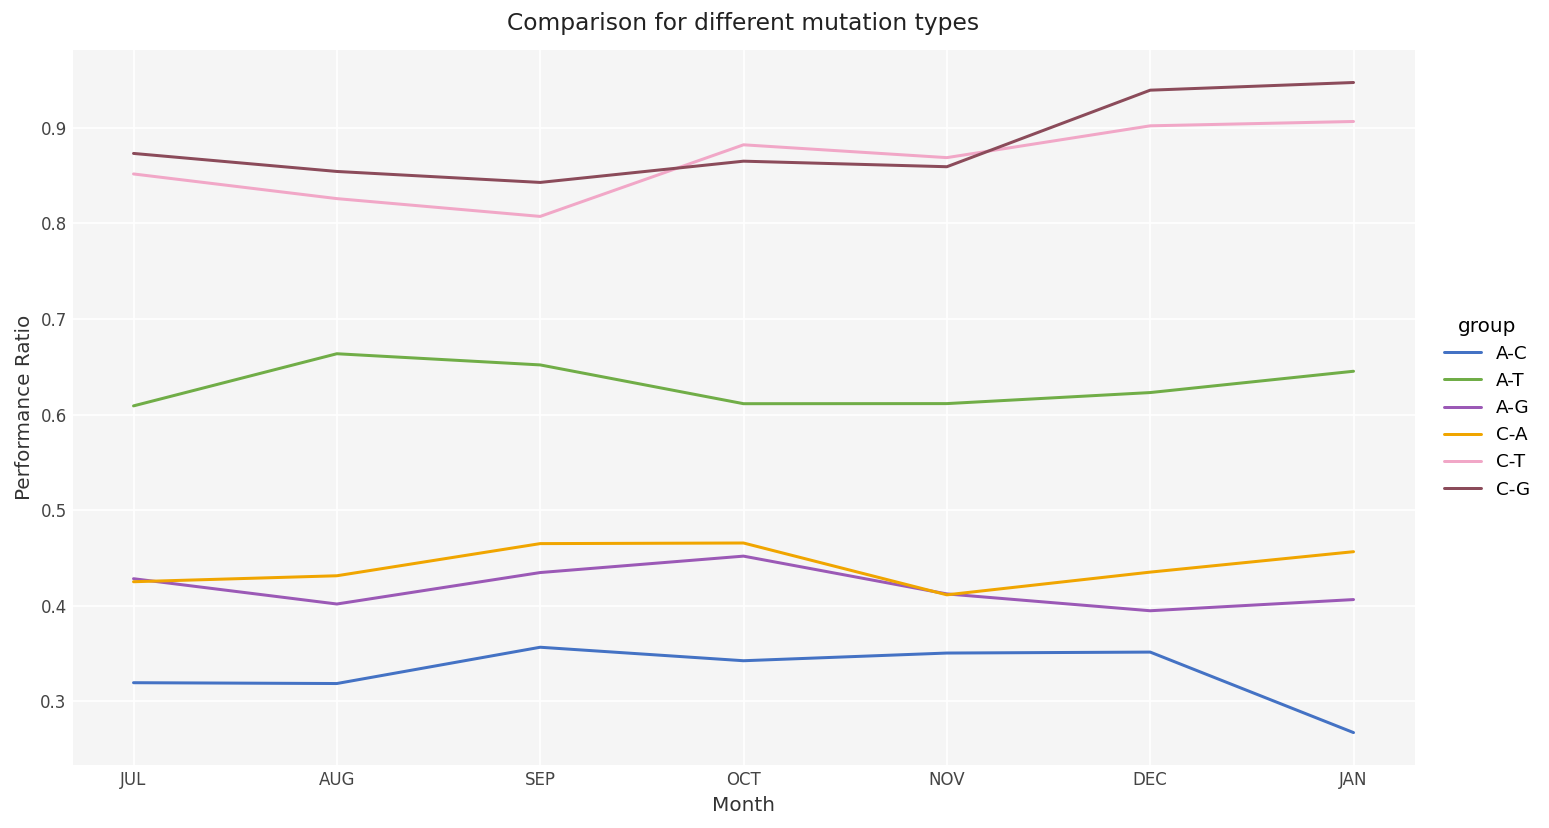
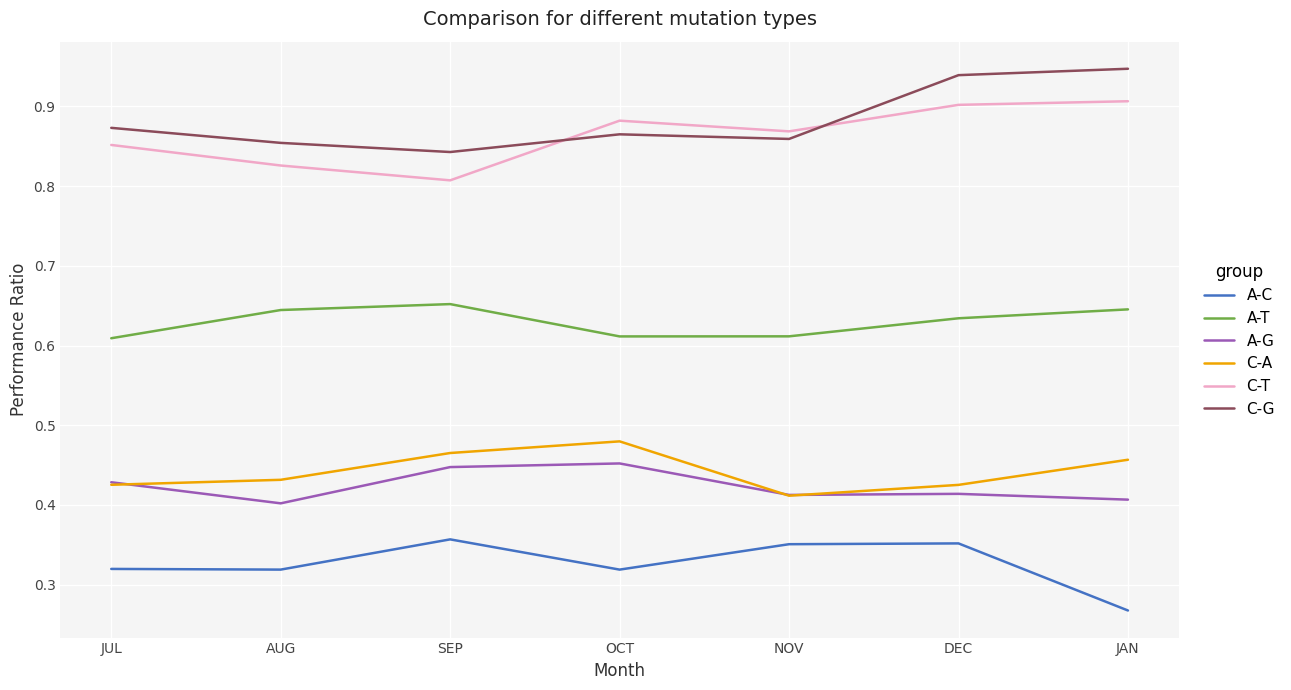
  {
    "A-C": {
      "JUL": 0.32,
      "AUG": 0.32,
      "SEP": 0.36,
-     "OCT": 0.34,
+     "OCT": 0.32,
      "NOV": 0.35,
      "DEC": 0.35,
      "JAN": 0.27
    },
    "A-T": {
      "JUL": 0.61,
-     "AUG": 0.66,
+     "AUG": 0.64,
      "SEP": 0.65,
      "OCT": 0.61,
      "NOV": 0.61,
-     "DEC": 0.62,
+     "DEC": 0.63,
      "JAN": 0.65
    },
    "A-G": {
      "AUG": 0.40,
-     "SEP": 0.43,
+     "SEP": 0.45,
      "OCT": 0.45,
-     "DEC": 0.39,
+     "DEC": 0.41,
      "JAN": 0.41
    },
    "C-A": {
      "AUG": 0.43,
      "SEP": 0.47,
-     "OCT": 0.47,
-     "DEC": 0.44,
+     "OCT": 0.48,
+     "DEC": 0.43,
      "JAN": 0.46
    },
    "C-T": {
      "JUL": 0.85,
      "AUG": 0.83,
      "SEP": 0.81,
      "OCT": 0.88,
      "NOV": 0.87,
      "DEC": 0.90,
      "JAN": 0.91
    },
    "C-G": {
      "JUL": 0.87,
      "AUG": 0.85,
      "SEP": 0.84,
      "OCT": 0.87,
      "NOV": 0.86,
      "DEC": 0.94,
      "JAN": 0.95
    }
  }
